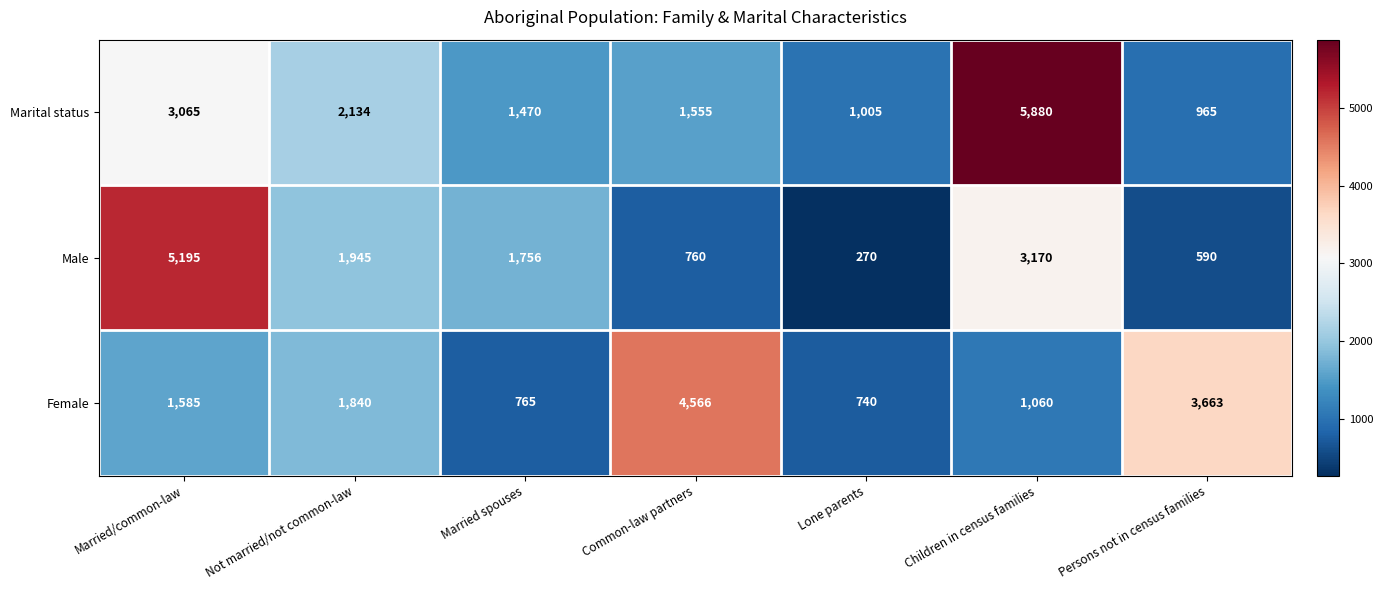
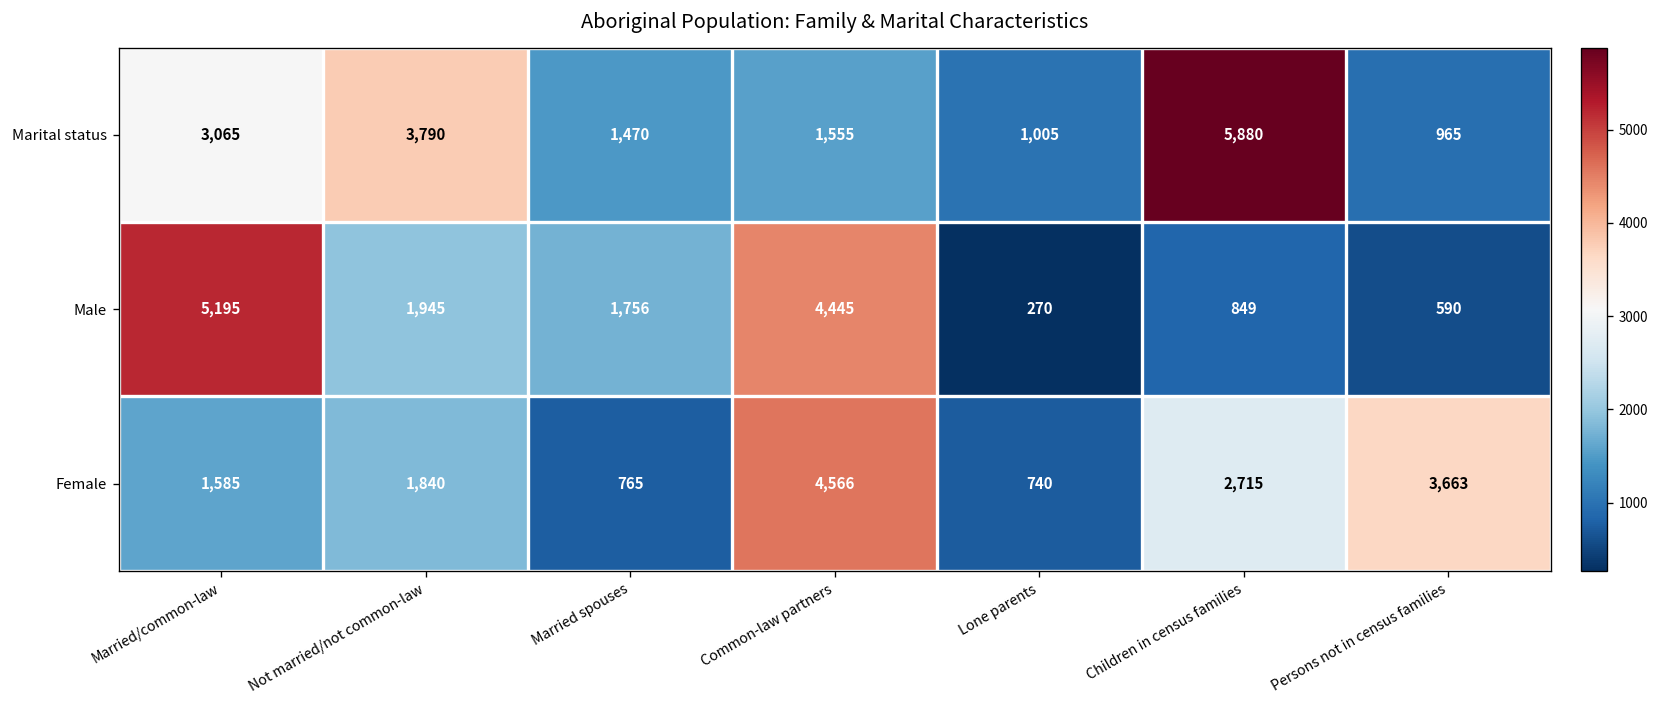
  {
    "Marital status": {
      "Married/common-law": "3,065",
-     "Not married/not common-law": "2,134",
+     "Not married/not common-law": "3,790",
      "Married spouses": "1,470",
      "Common-law partners": "1,555",
      "Lone parents": "1,005",
      "Children in census families": "5,880",
      "Persons not in census families": "965"
    },
    "Male": {
      "Married/common-law": "5,195",
      "Not married/not common-law": "1,945",
      "Married spouses": "1,756",
-     "Common-law partners": "760",
+     "Common-law partners": "4,445",
      "Lone parents": "270",
-     "Children in census families": "3,170",
+     "Children in census families": "849",
      "Persons not in census families": "590"
    },
    "Female": {
      "Married/common-law": "1,585",
      "Not married/not common-law": "1,840",
      "Married spouses": "765",
      "Common-law partners": "4,566",
      "Lone parents": "740",
-     "Children in census families": "1,060",
+     "Children in census families": "2,715",
      "Persons not in census families": "3,663"
    }
  }
